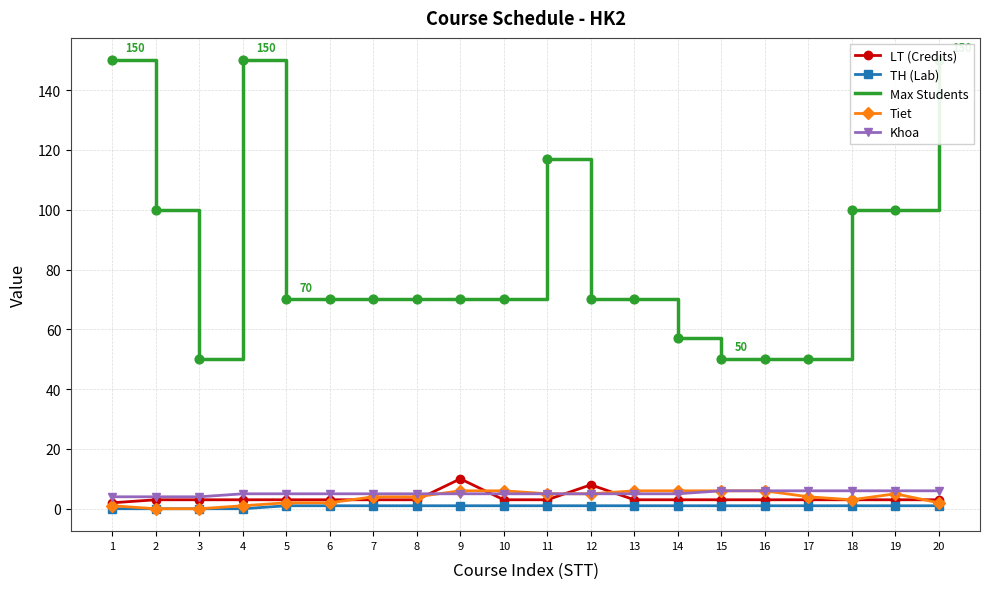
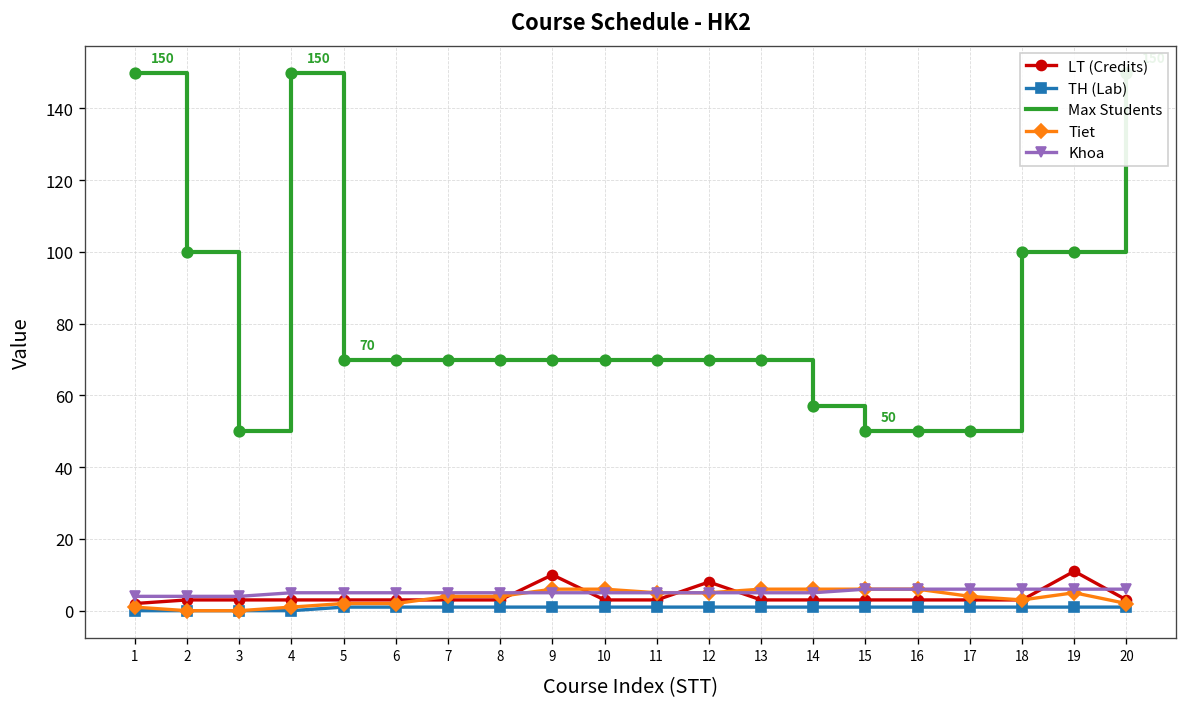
  {
    "LT (Credits)": {
      "1": 2,
      "2": 3,
      "3": 3,
      "4": 3,
      "5": 3,
      "6": 3,
      "7": 3,
      "8": 3,
      "9": 10,
      "10": 3,
      "11": 3,
      "12": 8,
      "13": 3,
      "14": 3,
      "15": 3,
      "16": 3,
      "17": 3,
-     "19": 3,
+     "19": 11,
      "20": 3
    },
    "TH (Lab)": {
      "1": 0,
      "4": 0,
      "5": 1,
      "6": 1,
      "7": 1,
      "8": 1,
      "9": 1,
      "10": 1,
      "11": 1,
      "12": 1,
      "13": 1,
      "14": 1,
      "15": 1,
      "16": 1,
      "17": 1,
      "18": 1,
      "19": 1,
      "20": 1
    },
    "Max Students": {
      "2": 100,
      "3": 50,
      "7": 70,
      "8": 70,
      "9": 70,
      "10": 70,
-     "11": 117,
+     "11": 70,
      "12": 70,
      "13": 70,
      "14": 57,
      "17": 50,
      "18": 100,
      "19": 100
    },
    "Tiet": {
      "1": 1,
      "4": 1,
      "5": 2,
      "6": 2,
      "7": 4,
      "8": 4,
      "9": 6,
      "10": 6,
      "13": 6,
      "14": 6,
      "17": 4,
      "19": 5,
      "20": 2
    },
    "Khoa": {
      "1": 4,
      "2": 4,
      "3": 4,
      "4": 5,
      "5": 5,
      "6": 5,
      "7": 5,
      "8": 5,
      "9": 5,
      "10": 5,
      "13": 5,
      "14": 5,
      "17": 6,
      "18": 6,
      "19": 6,
      "20": 6
    }
  }
